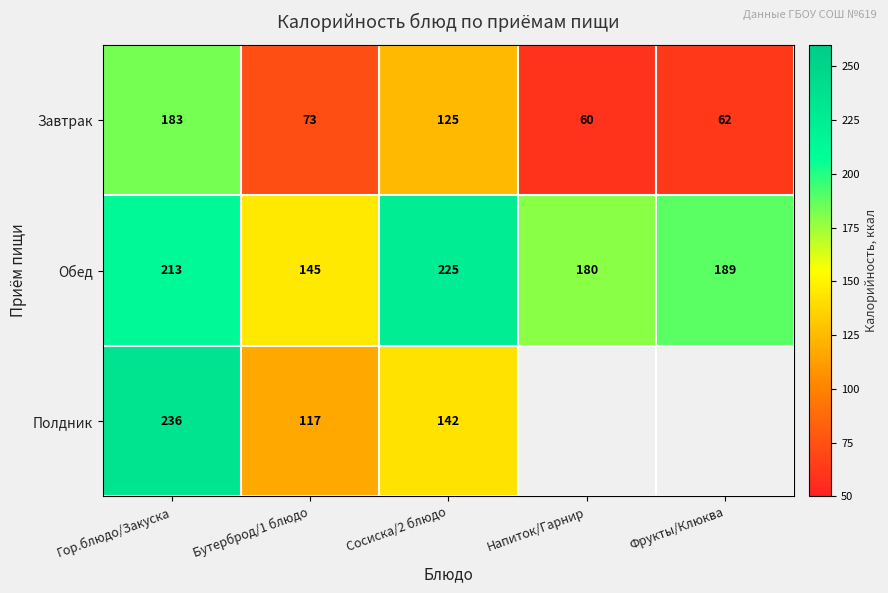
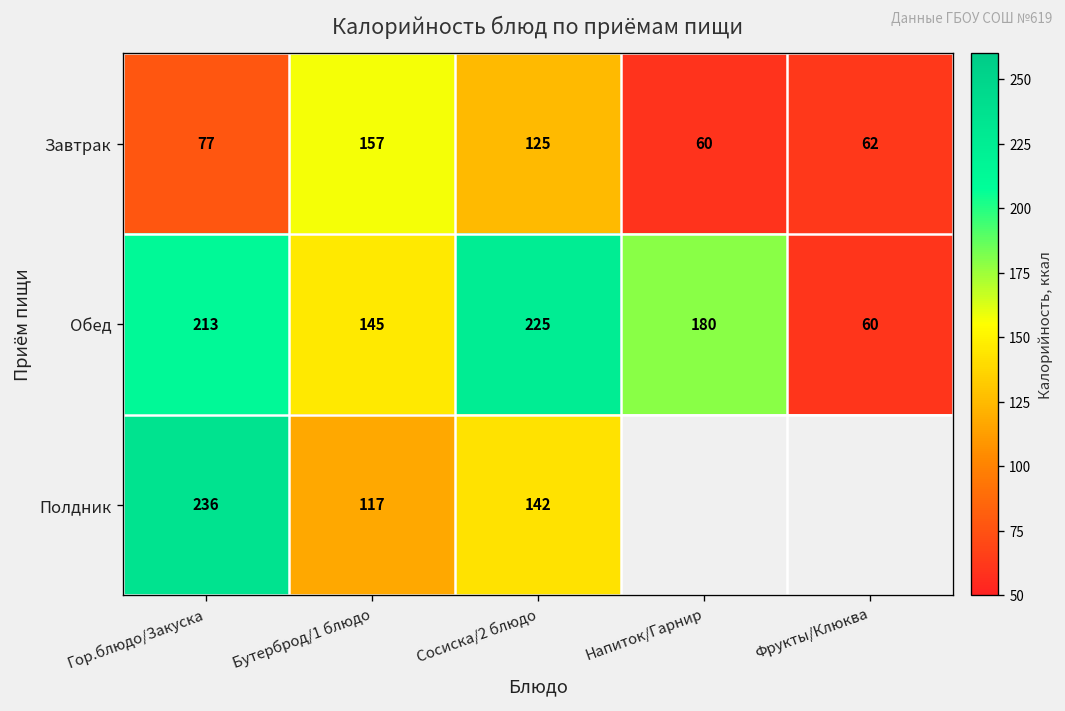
  {
    "Завтрак": {
-     "Гор.блюдо/Закуска": 183,
-     "Бутерброд/1 блюдо": 73,
+     "Гор.блюдо/Закуска": 77,
+     "Бутерброд/1 блюдо": 157,
      "Сосиска/2 блюдо": 125,
      "Напиток/Гарнир": 60,
      "Фрукты/Клюква": 62
    },
    "Обед": {
      "Гор.блюдо/Закуска": 213,
      "Бутерброд/1 блюдо": 145,
      "Сосиска/2 блюдо": 225,
      "Напиток/Гарнир": 180,
-     "Фрукты/Клюква": 189
+     "Фрукты/Клюква": 60
    },
    "Полдник": {
      "Гор.блюдо/Закуска": 236,
      "Бутерброд/1 блюдо": 117,
      "Сосиска/2 блюдо": 142
    }
  }
